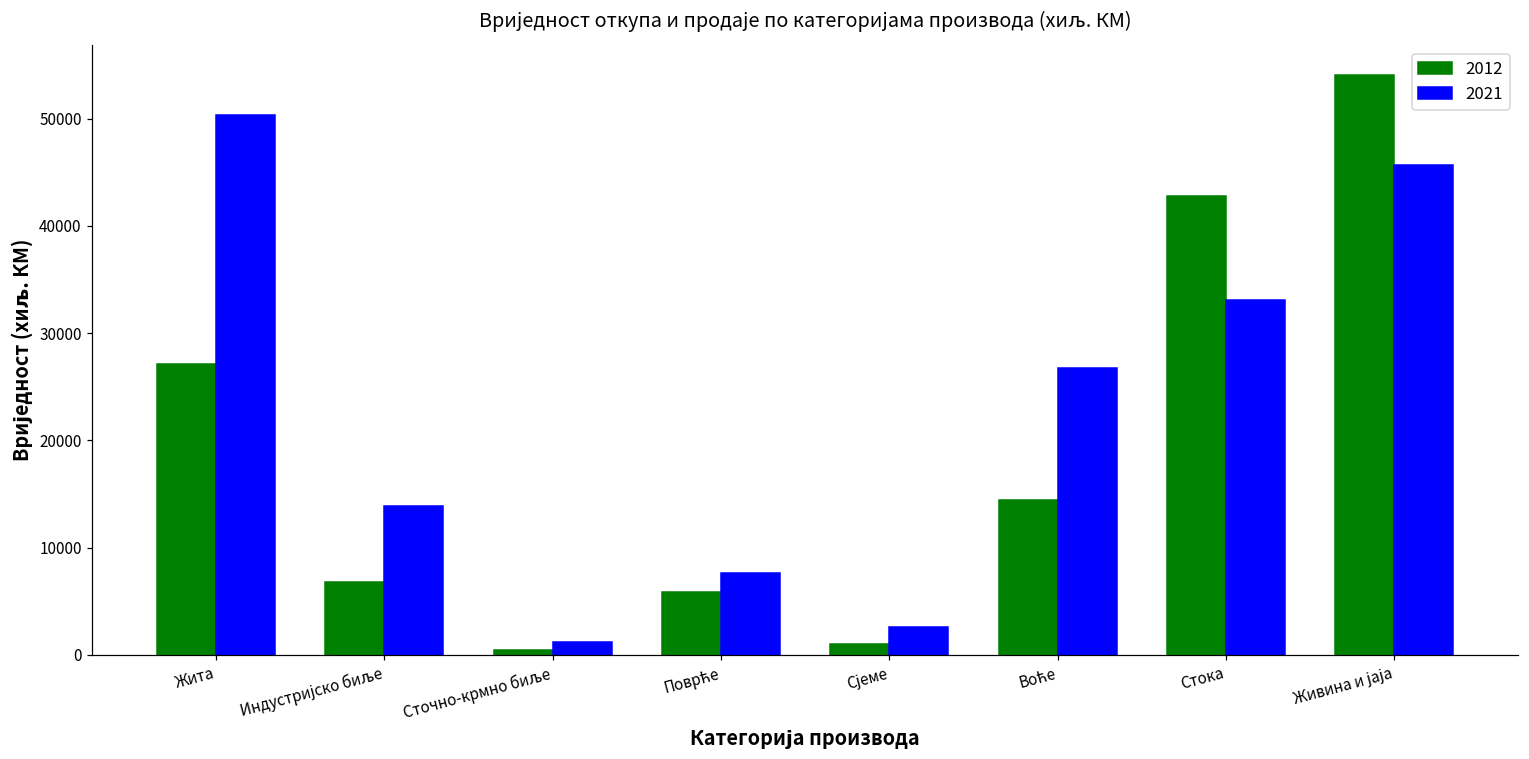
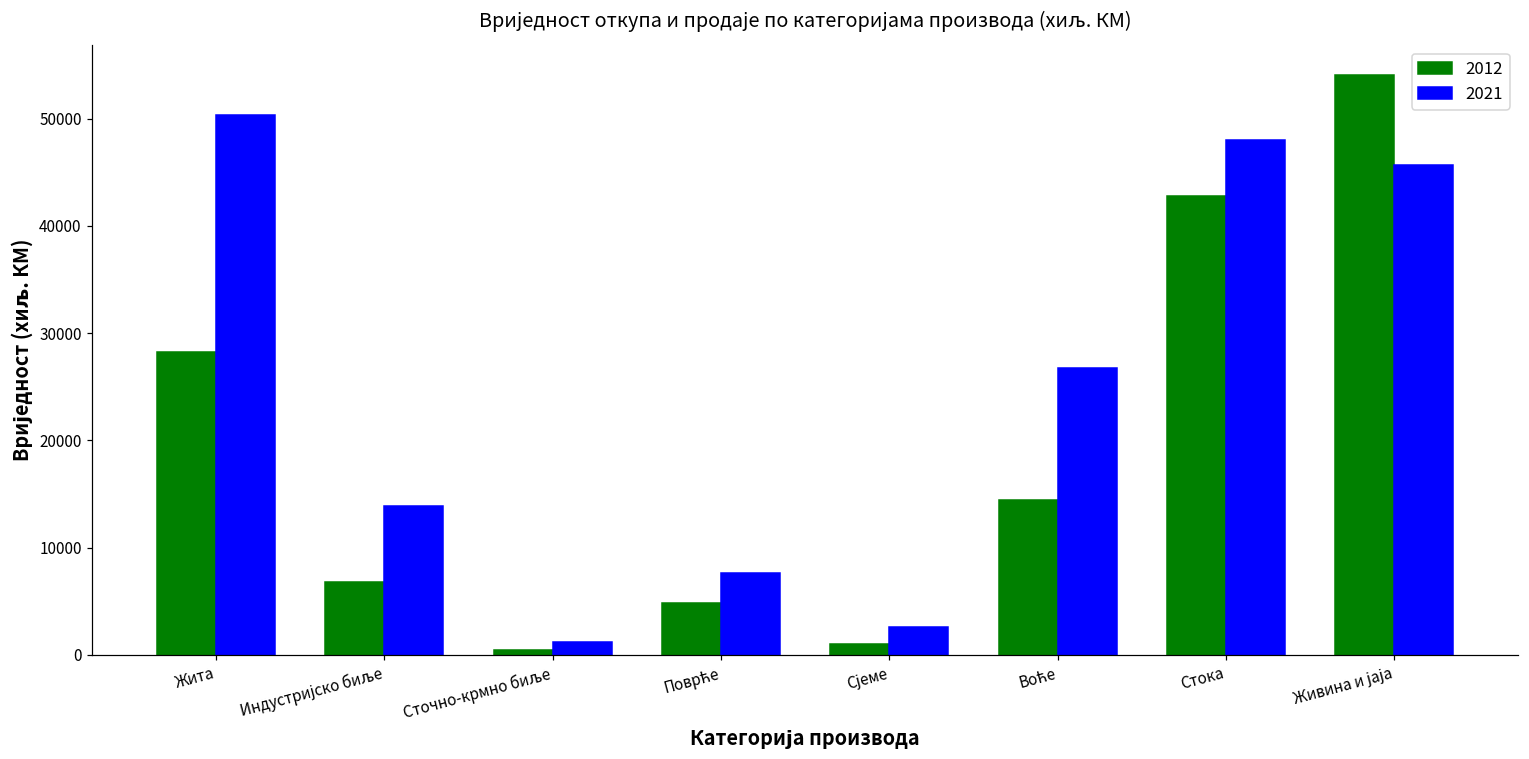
  {
    "2012": {
-     "Жита": 27000,
+     "Жита": 28000,
      "Индустријско биље": 7000,
      "Сточно-крмно биље": 0,
-     "Поврће": 6000,
+     "Поврће": 5000,
      "Сјеме": 1000,
      "Воће": 14000,
      "Стока": 43000,
      "Живина и јаја": 54000
    },
    "2021": {
      "Жита": 50000,
      "Индустријско биље": 14000,
      "Сточно-крмно биље": 1000,
      "Поврће": 8000,
      "Сјеме": 3000,
      "Воће": 27000,
-     "Стока": 33000,
+     "Стока": 48000,
      "Живина и јаја": 46000
    }
  }
